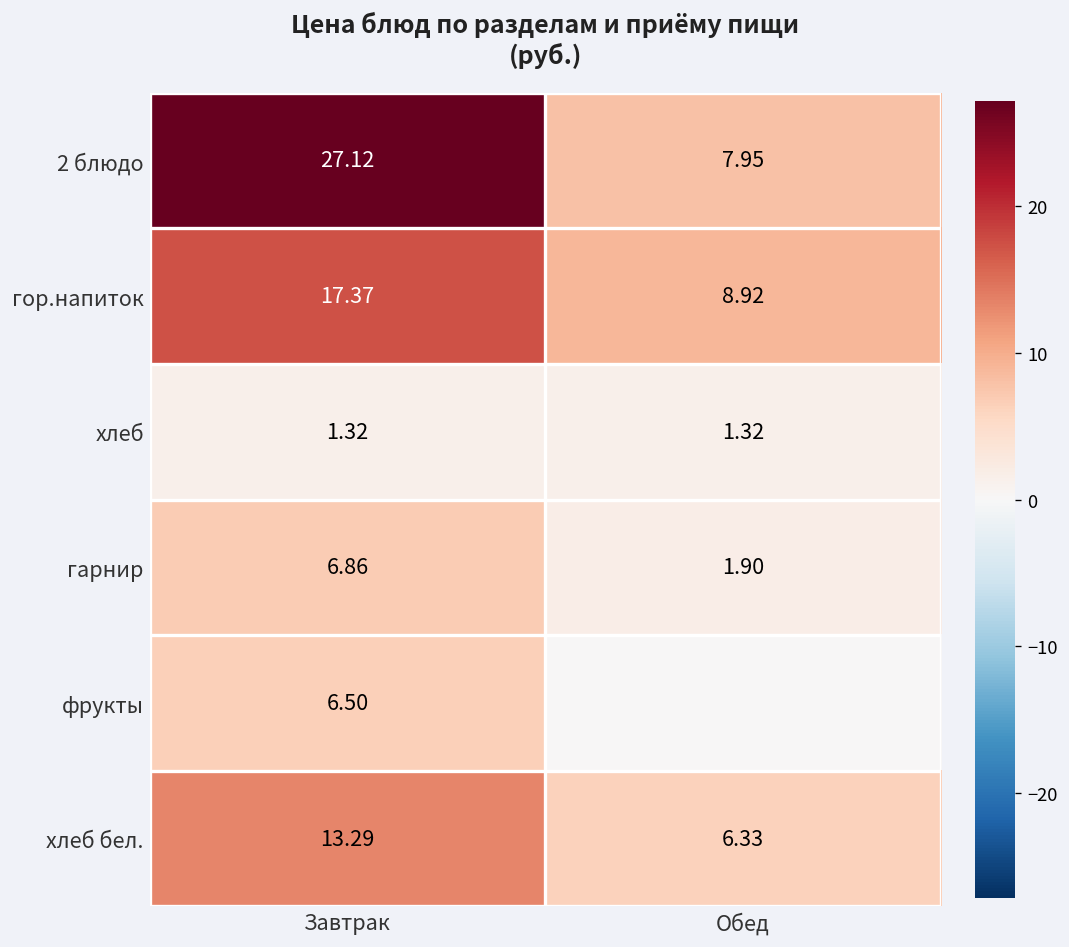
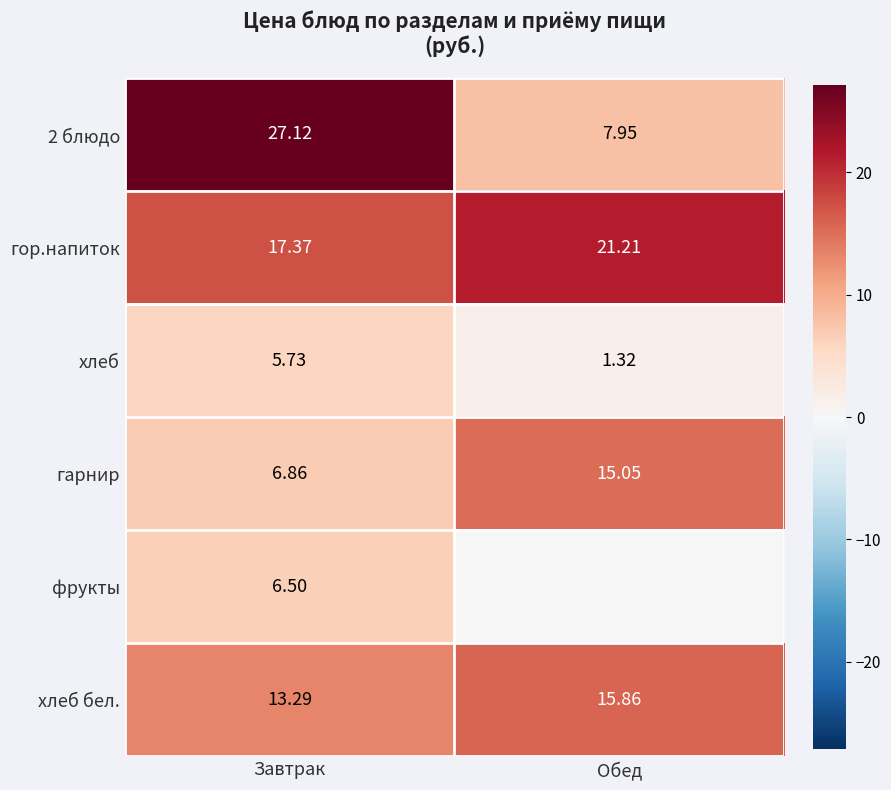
  {
    "2 блюдо": {
      "Завтрак": 27.12,
      "Обед": 7.95
    },
    "гор.напиток": {
      "Завтрак": 17.37,
-     "Обед": 8.92
+     "Обед": 21.21
    },
    "хлеб": {
-     "Завтрак": 1.32,
+     "Завтрак": 5.73,
      "Обед": 1.32
    },
    "гарнир": {
      "Завтрак": 6.86,
-     "Обед": 1.90
+     "Обед": 15.05
    },
    "фрукты": {
      "Завтрак": 6.50
    },
    "хлеб бел.": {
      "Завтрак": 13.29,
-     "Обед": 6.33
+     "Обед": 15.86
    }
  }
